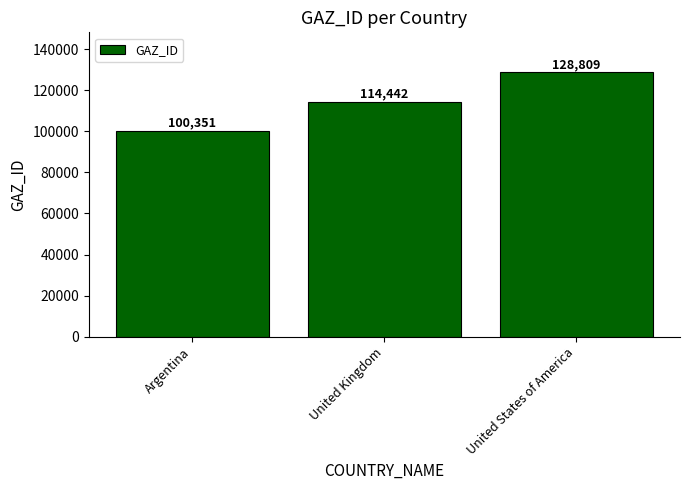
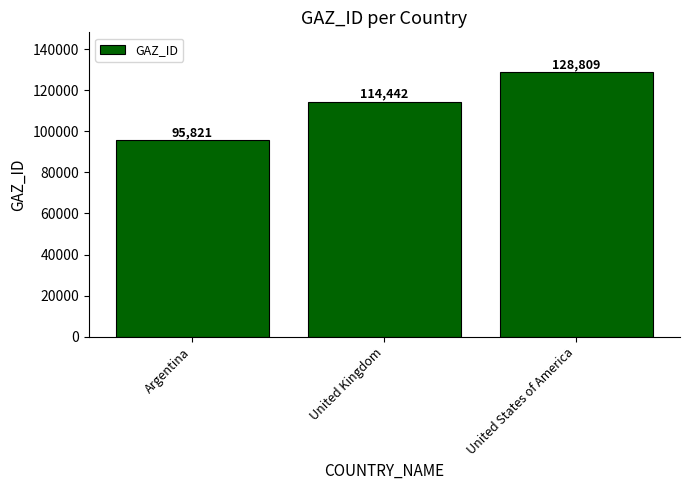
  {
-   "Argentina": "100,351",
+   "Argentina": "95,821",
    "United Kingdom": "114,442",
    "United States of America": "128,809"
  }
